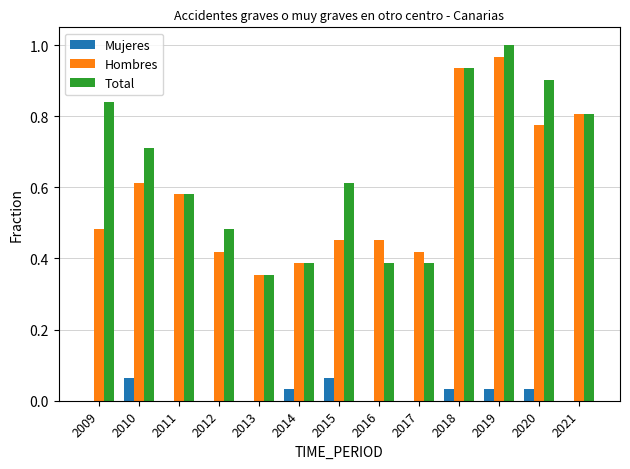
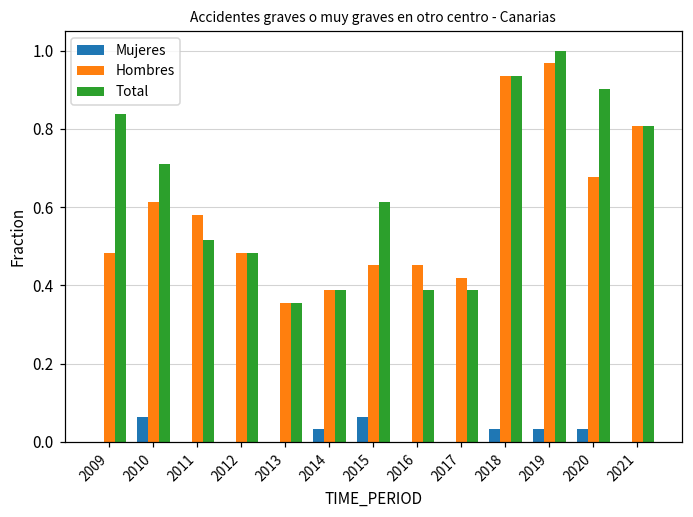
  {
    "Mujeres": {
      "2009": 0.00,
      "2010": 0.06,
      "2011": 0.00,
      "2012": 0.00,
      "2013": 0.00,
      "2014": 0.03,
      "2015": 0.06,
      "2016": 0.00,
      "2017": 0.00,
      "2018": 0.03,
      "2019": 0.03,
      "2020": 0.03,
      "2021": 0.00
    },
    "Hombres": {
      "2009": 0.48,
      "2010": 0.61,
      "2011": 0.58,
-     "2012": 0.42,
+     "2012": 0.48,
      "2013": 0.35,
      "2014": 0.39,
      "2015": 0.45,
      "2016": 0.45,
      "2017": 0.42,
      "2018": 0.94,
      "2019": 0.97,
-     "2020": 0.77,
+     "2020": 0.68,
      "2021": 0.81
    },
    "Total": {
      "2009": 0.84,
      "2010": 0.71,
-     "2011": 0.58,
+     "2011": 0.52,
      "2012": 0.48,
      "2013": 0.35,
      "2014": 0.39,
      "2015": 0.61,
      "2016": 0.39,
      "2017": 0.39,
      "2018": 0.94,
      "2019": 1.00,
      "2020": 0.90,
      "2021": 0.81
    }
  }
